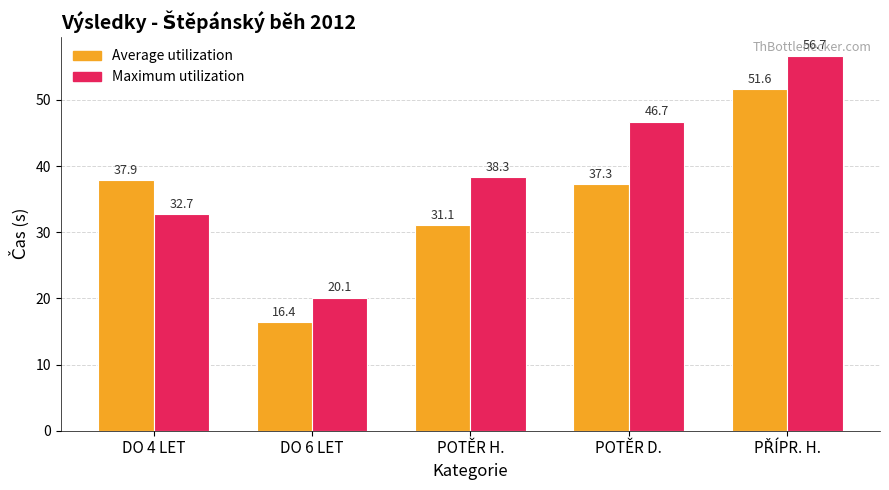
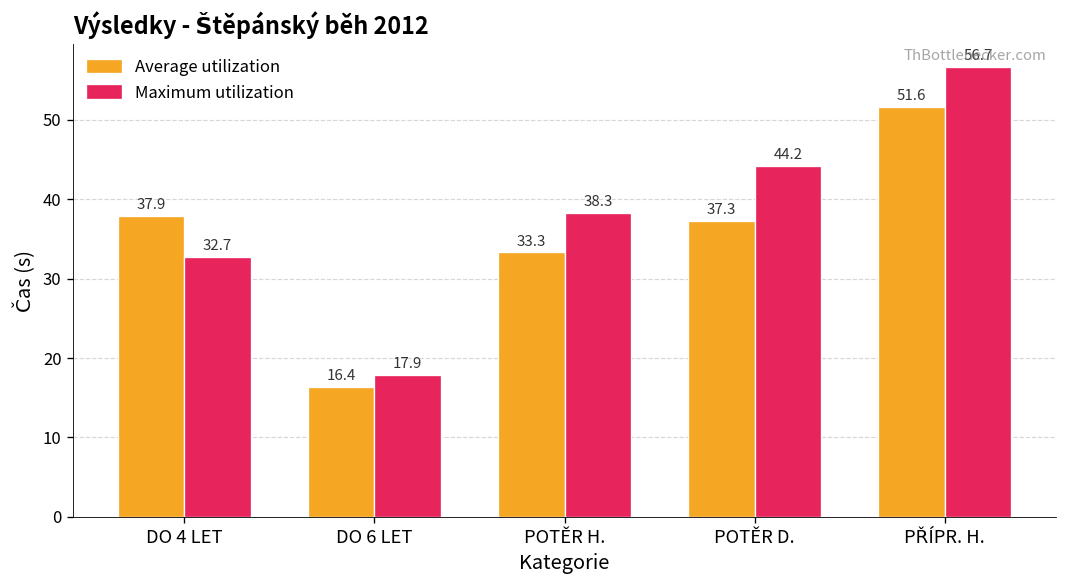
  {
    "Average utilization": {
      "DO 4 LET": 37.9,
      "DO 6 LET": 16.4,
-     "POTĚR H.": 31.1,
+     "POTĚR H.": 33.3,
      "POTĚR D.": 37.3,
      "PŘÍPR. H.": 51.6
    },
    "Maximum utilization": {
      "DO 4 LET": 32.7,
-     "DO 6 LET": 20.1,
+     "DO 6 LET": 17.9,
      "POTĚR H.": 38.3,
-     "POTĚR D.": 46.7
+     "POTĚR D.": 44.2
    }
  }
